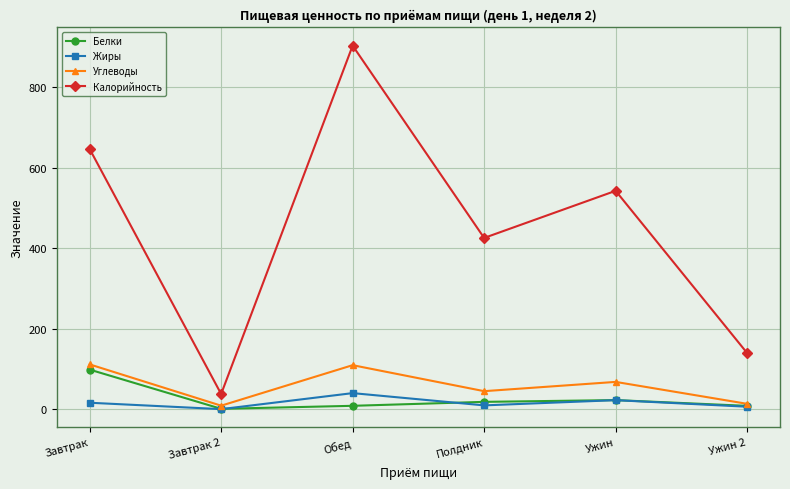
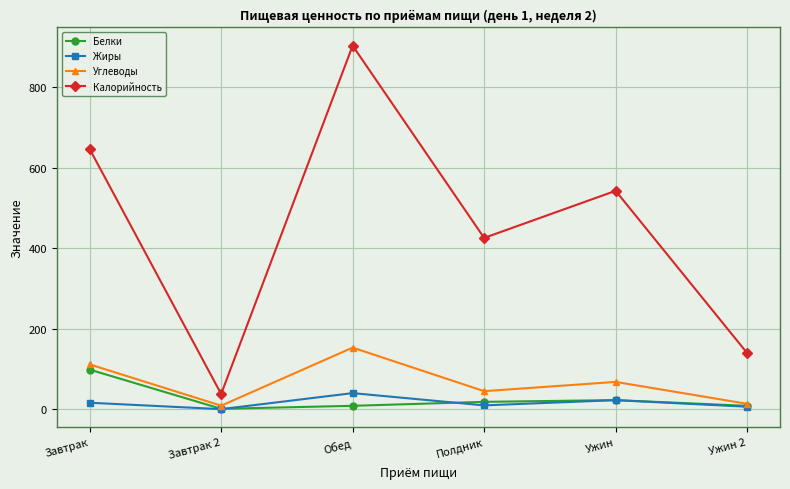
  {
    "Белки": {
      "Завтрак": 100,
      "Обед": 10,
      "Полдник": 20
    },
    "Жиры": {
      "Завтрак": 20,
      "Обед": 40,
      "Полдник": 10
    },
    "Углеводы": {
      "Завтрак": 110,
      "Завтрак 2": 10,
-     "Обед": 110,
+     "Обед": 150,
      "Полдник": 40,
      "Ужин": 70
    },
    "Калорийность": {
      "Завтрак": 650,
      "Завтрак 2": 40,
      "Обед": 900,
      "Полдник": 430,
      "Ужин": 540,
      "Ужин 2": 140
    }
  }
